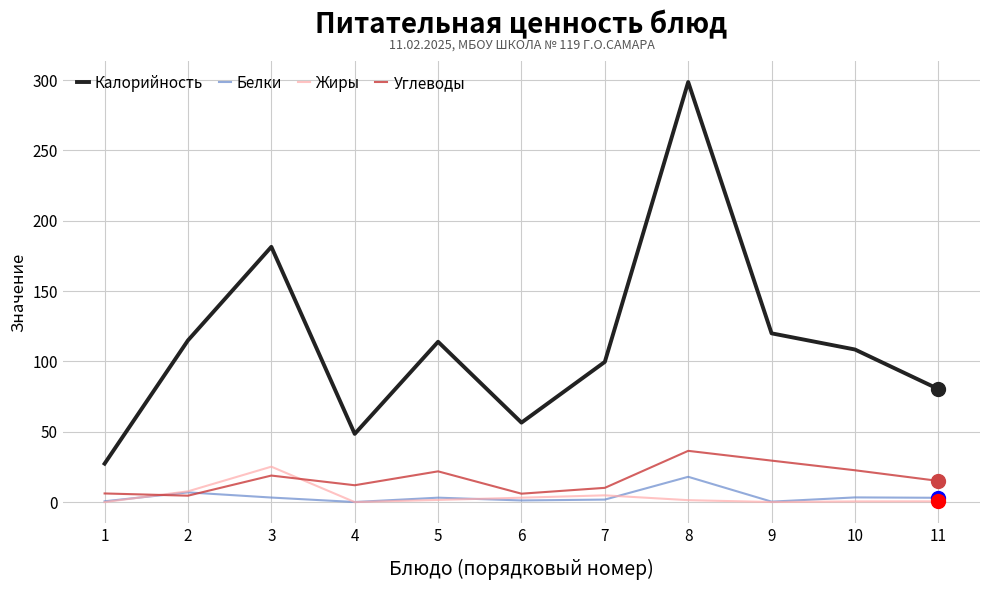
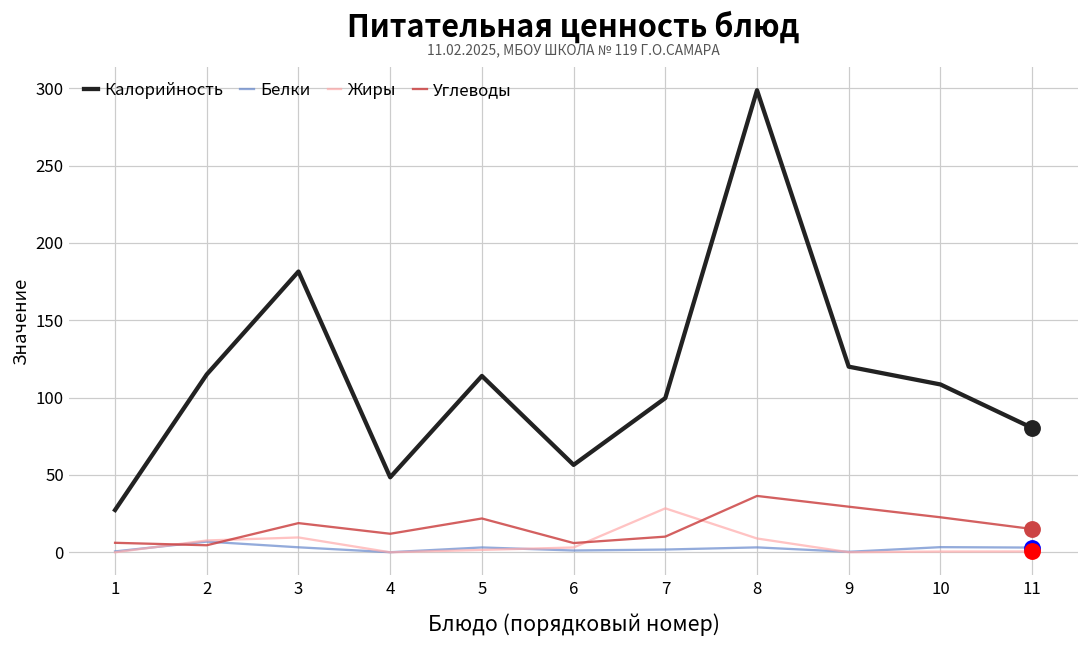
  {
    "Белки": {
      "3": 3,
      "6": 1,
      "7": 2,
-     "8": 18,
+     "8": 3,
      "10": 3
    },
    "Жиры": {
-     "3": 25,
+     "3": 10,
      "6": 3,
-     "7": 5,
-     "8": 1,
+     "7": 28,
+     "8": 9,
      "10": 1
    }
  }
